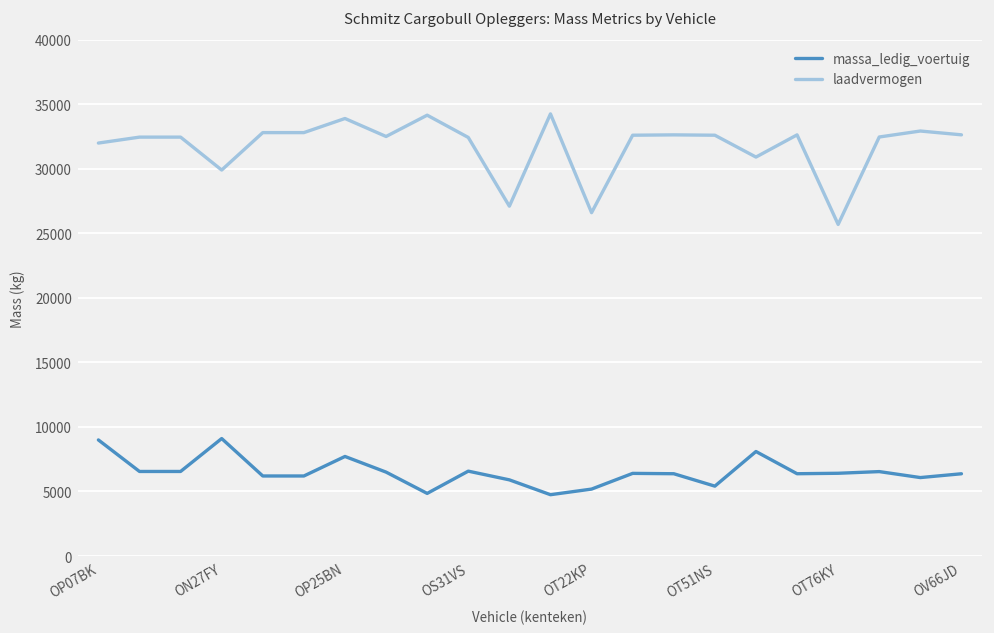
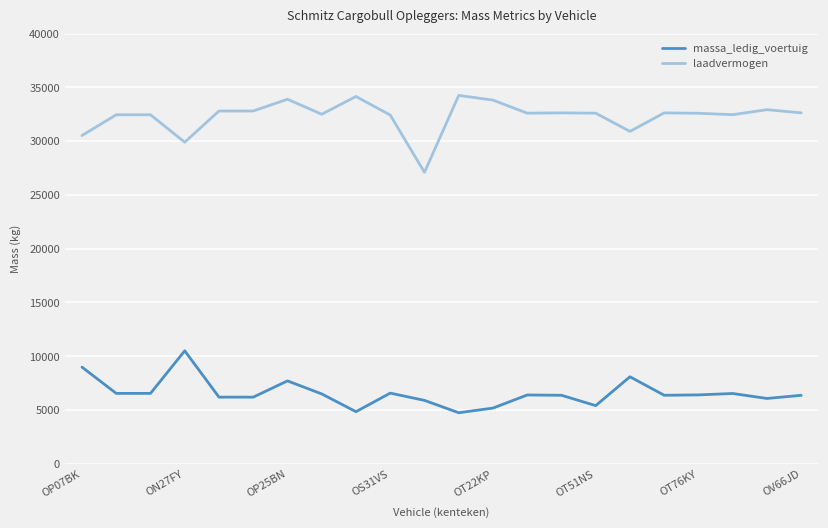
  {
    "massa_ledig_voertuig": {
      "OP07BK": 9000,
-     "ON27FY": 9100,
+     "ON27FY": 10500,
      "OP25BN": 7700,
      "OS31VS": 6600,
      "OT22KP": 5200,
      "OT51NS": 5400,
      "OT76KY": 6400,
      "OV66JD": 6400
    },
    "laadvermogen": {
-     "OP07BK": 32000,
+     "OP07BK": 30500,
      "ON27FY": 29900,
      "OP25BN": 33900,
      "OS31VS": 32400,
-     "OT22KP": 26600,
+     "OT22KP": 33800,
      "OT51NS": 32600,
-     "OT76KY": 25700,
+     "OT76KY": 32600,
      "OV66JD": 32600
    }
  }
